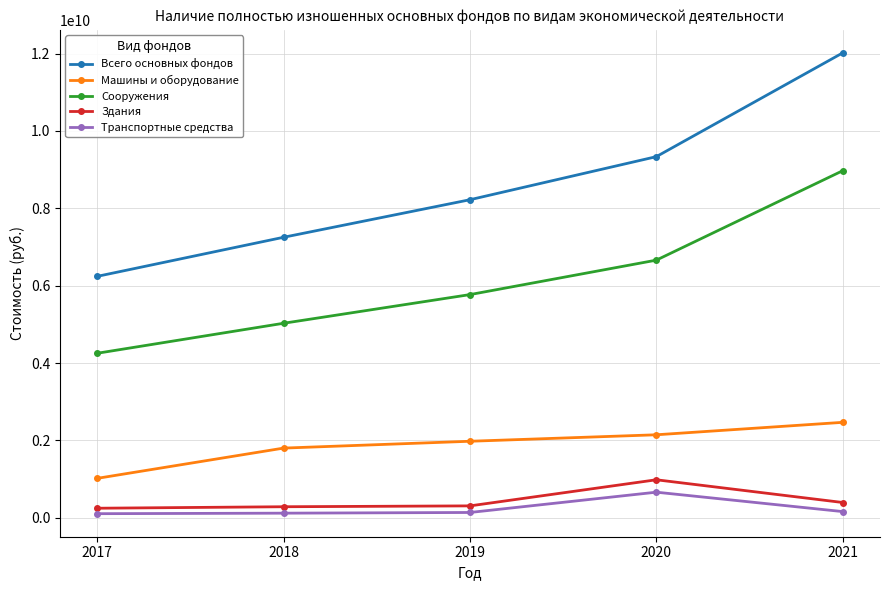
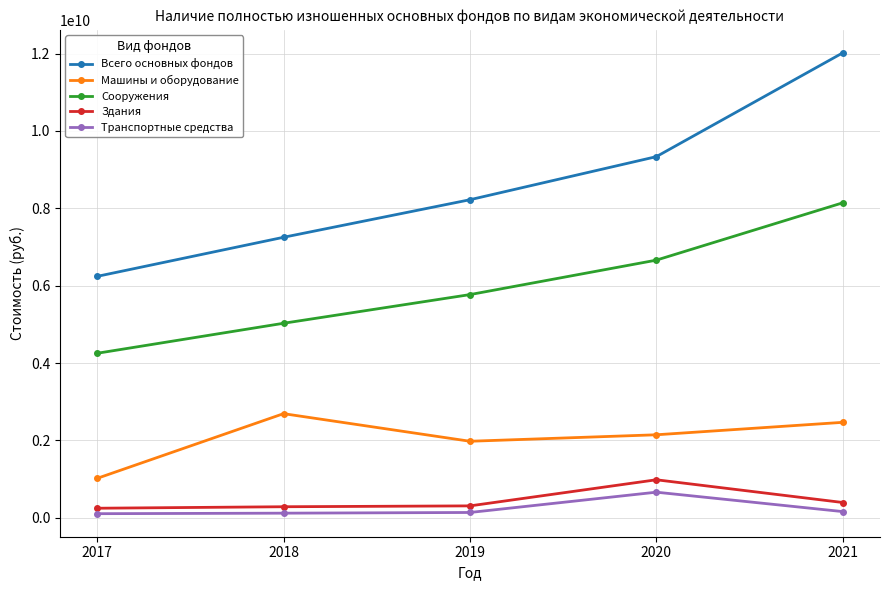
  {
    "Всего основных фондов": {
      "2017": 6200000000,
      "2018": 7300000000,
      "2019": 8200000000,
      "2020": 9300000000,
      "2021": 12000000000
    },
    "Машины и оборудование": {
      "2017": 1000000000,
-     "2018": 1800000000,
+     "2018": 2700000000,
      "2019": 2000000000,
      "2020": 2100000000,
      "2021": 2500000000
    },
    "Сооружения": {
      "2017": 4300000000,
      "2018": 5000000000,
      "2019": 5800000000,
      "2020": 6700000000,
-     "2021": 9000000000
+     "2021": 8100000000
    },
    "Здания": {
      "2017": 200000000,
      "2018": 300000000,
      "2019": 300000000,
      "2020": 1000000000,
      "2021": 400000000
    },
    "Транспортные средства": {
      "2017": 100000000,
      "2018": 100000000,
      "2019": 100000000,
      "2020": 700000000,
      "2021": 200000000
    }
  }
